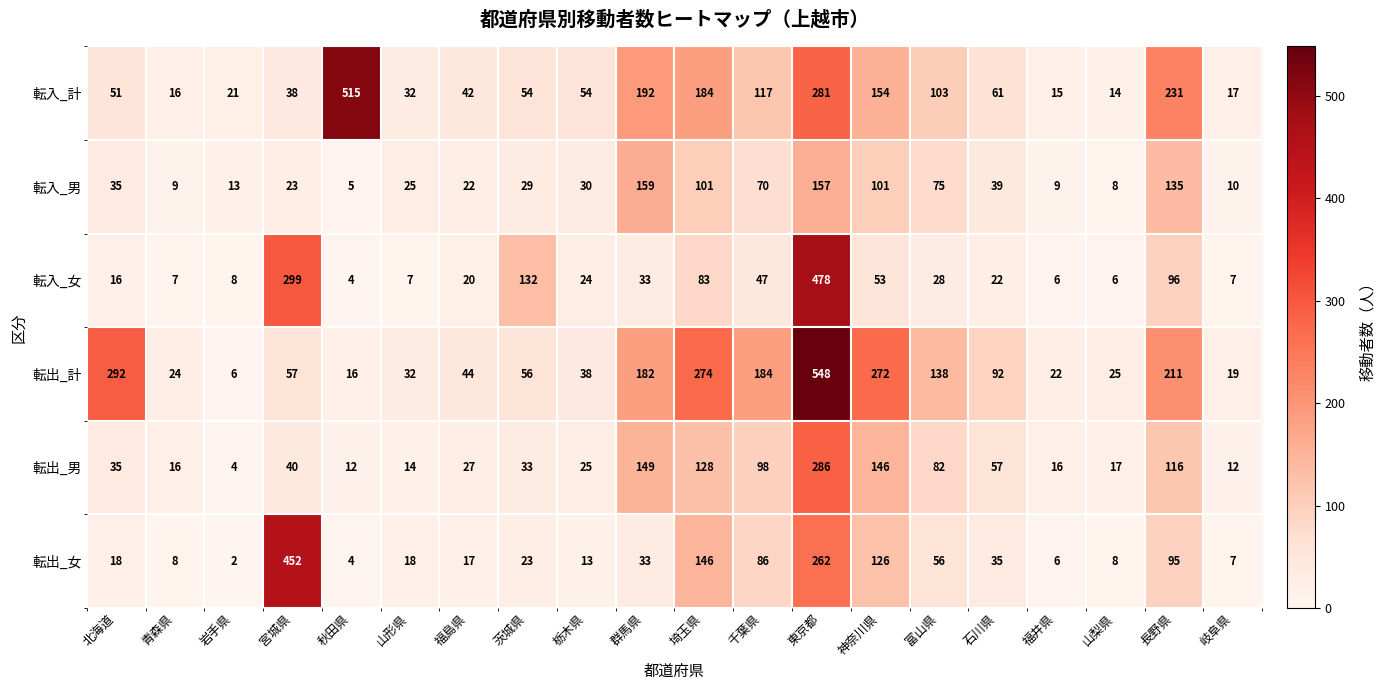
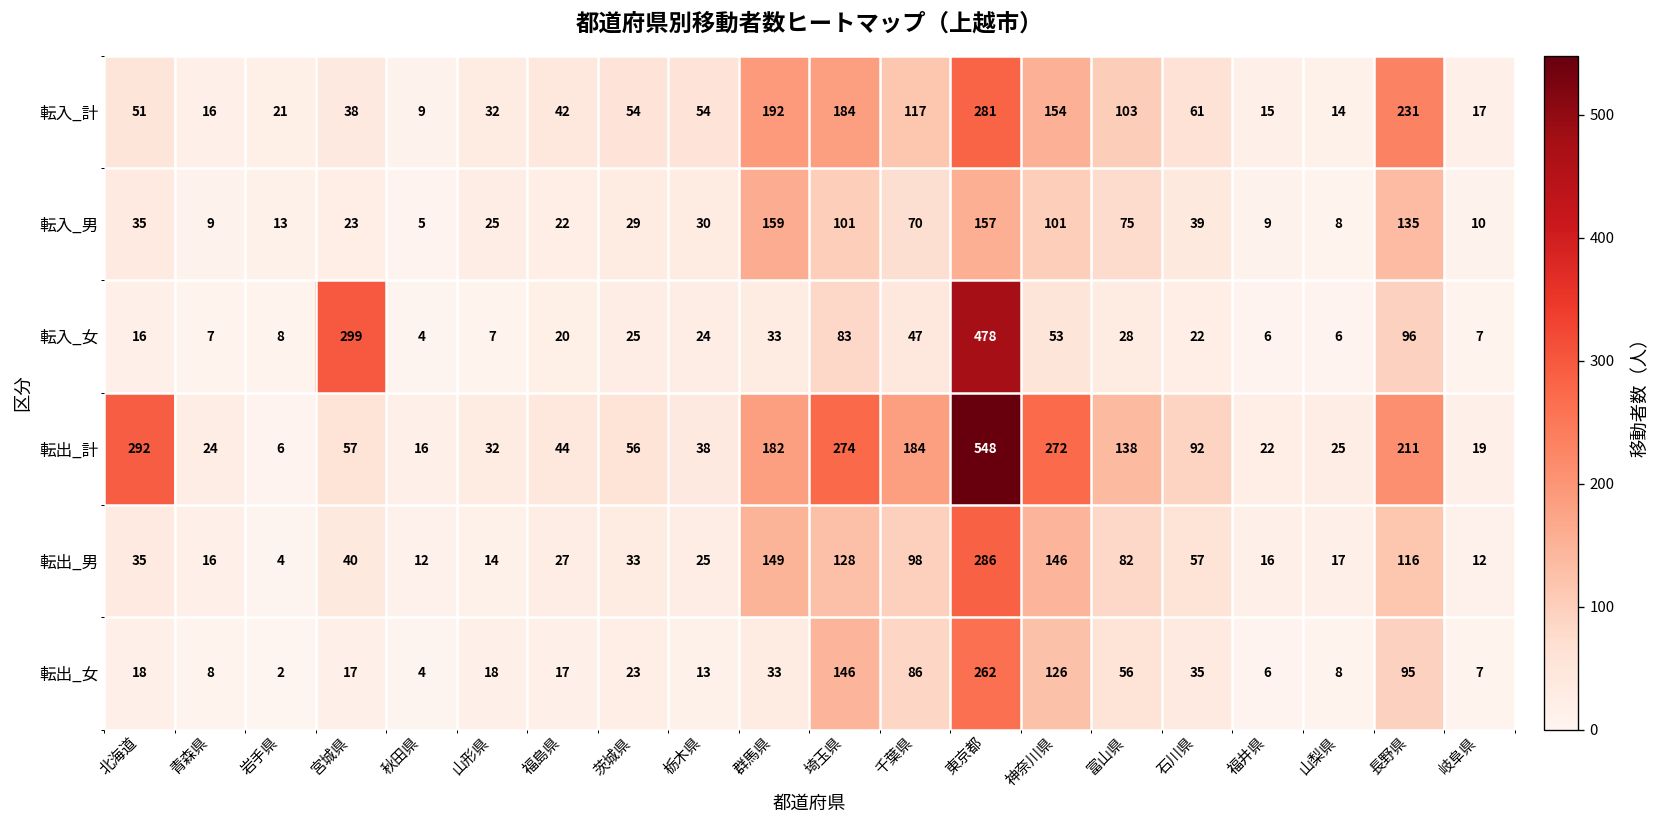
  {
    "転入_計": {
      "北海道": 51,
      "青森県": 16,
      "岩手県": 21,
      "宮城県": 38,
-     "秋田県": 515,
+     "秋田県": 9,
      "山形県": 32,
      "福島県": 42,
      "茨城県": 54,
      "栃木県": 54,
      "群馬県": 192,
      "埼玉県": 184,
      "千葉県": 117,
      "東京都": 281,
      "神奈川県": 154,
      "富山県": 103,
      "石川県": 61,
      "福井県": 15,
      "山梨県": 14,
      "長野県": 231,
      "岐阜県": 17
    },
    "転入_男": {
      "北海道": 35,
      "青森県": 9,
      "岩手県": 13,
      "宮城県": 23,
      "秋田県": 5,
      "山形県": 25,
      "福島県": 22,
      "茨城県": 29,
      "栃木県": 30,
      "群馬県": 159,
      "埼玉県": 101,
      "千葉県": 70,
      "東京都": 157,
      "神奈川県": 101,
      "富山県": 75,
      "石川県": 39,
      "福井県": 9,
      "山梨県": 8,
      "長野県": 135,
      "岐阜県": 10
    },
    "転入_女": {
      "北海道": 16,
      "青森県": 7,
      "岩手県": 8,
      "宮城県": 299,
      "秋田県": 4,
      "山形県": 7,
      "福島県": 20,
-     "茨城県": 132,
+     "茨城県": 25,
      "栃木県": 24,
      "群馬県": 33,
      "埼玉県": 83,
      "千葉県": 47,
      "東京都": 478,
      "神奈川県": 53,
      "富山県": 28,
      "石川県": 22,
      "福井県": 6,
      "山梨県": 6,
      "長野県": 96,
      "岐阜県": 7
    },
    "転出_計": {
      "北海道": 292,
      "青森県": 24,
      "岩手県": 6,
      "宮城県": 57,
      "秋田県": 16,
      "山形県": 32,
      "福島県": 44,
      "茨城県": 56,
      "栃木県": 38,
      "群馬県": 182,
      "埼玉県": 274,
      "千葉県": 184,
      "東京都": 548,
      "神奈川県": 272,
      "富山県": 138,
      "石川県": 92,
      "福井県": 22,
      "山梨県": 25,
      "長野県": 211,
      "岐阜県": 19
    },
    "転出_男": {
      "北海道": 35,
      "青森県": 16,
      "岩手県": 4,
      "宮城県": 40,
      "秋田県": 12,
      "山形県": 14,
      "福島県": 27,
      "茨城県": 33,
      "栃木県": 25,
      "群馬県": 149,
      "埼玉県": 128,
      "千葉県": 98,
      "東京都": 286,
      "神奈川県": 146,
      "富山県": 82,
      "石川県": 57,
      "福井県": 16,
      "山梨県": 17,
      "長野県": 116,
      "岐阜県": 12
    },
    "転出_女": {
      "北海道": 18,
      "青森県": 8,
      "岩手県": 2,
-     "宮城県": 452,
+     "宮城県": 17,
      "秋田県": 4,
      "山形県": 18,
      "福島県": 17,
      "茨城県": 23,
      "栃木県": 13,
      "群馬県": 33,
      "埼玉県": 146,
      "千葉県": 86,
      "東京都": 262,
      "神奈川県": 126,
      "富山県": 56,
      "石川県": 35,
      "福井県": 6,
      "山梨県": 8,
      "長野県": 95,
      "岐阜県": 7
    }
  }
